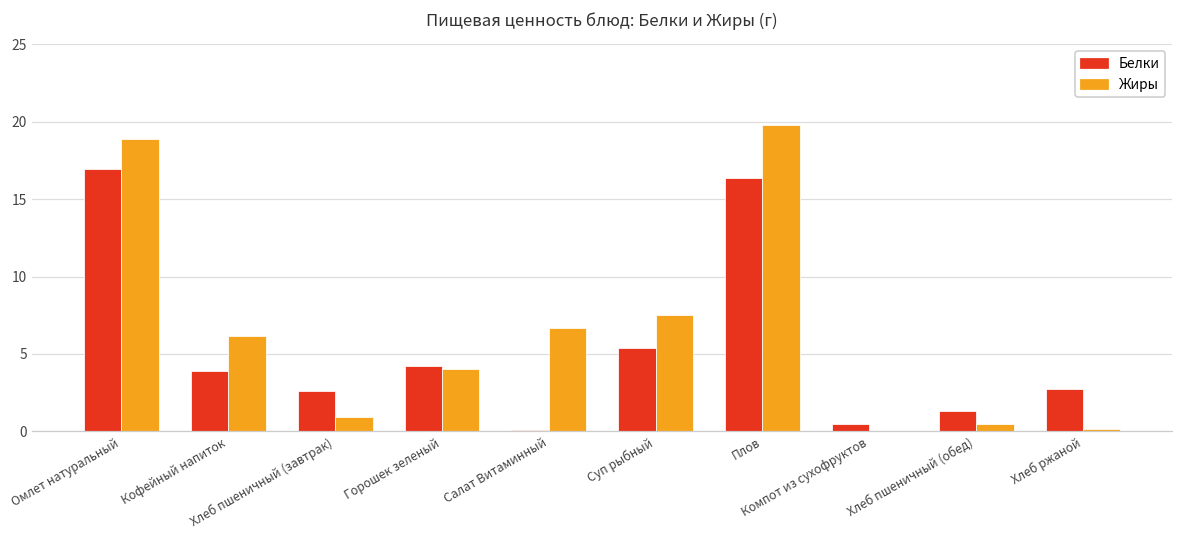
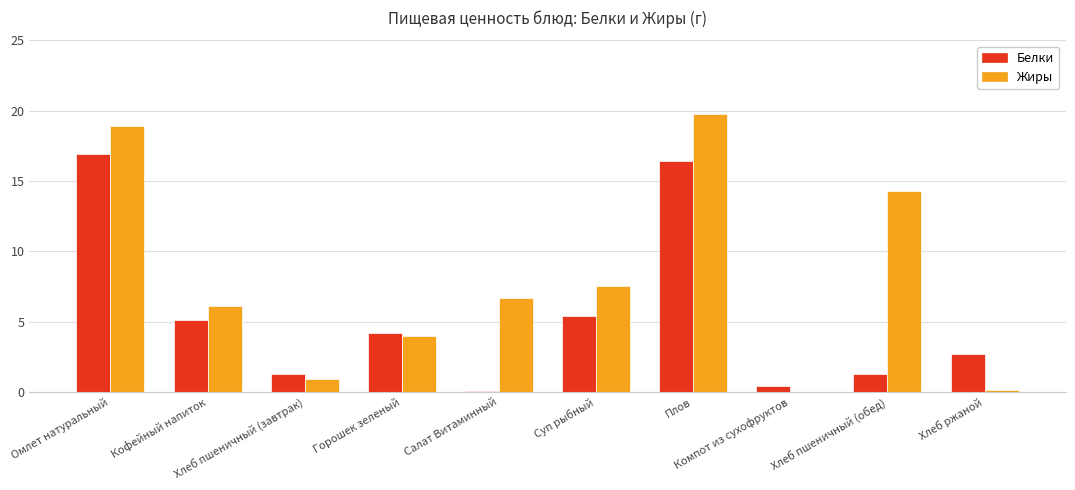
  {
    "Белки": {
      "Омлет натуральный": 16.9,
-     "Кофейный напиток": 3.9,
-     "Хлеб пшеничный (завтрак)": 2.6,
+     "Кофейный напиток": 5.1,
+     "Хлеб пшеничный (завтрак)": 1.3,
      "Горошек зеленый": 4.2,
      "Суп рыбный": 5.4,
      "Плов": 16.4,
      "Компот из сухофруктов": 0.5,
      "Хлеб пшеничный (обед)": 1.3,
      "Хлеб ржаной": 2.7
    },
    "Жиры": {
      "Омлет натуральный": 18.9,
      "Кофейный напиток": 6.2,
      "Хлеб пшеничный (завтрак)": 0.9,
      "Горошек зеленый": 4.0,
      "Салат Витаминный": 6.7,
      "Суп рыбный": 7.5,
      "Плов": 19.8,
      "Компот из сухофруктов": 0.0,
-     "Хлеб пшеничный (обед)": 0.5
+     "Хлеб пшеничный (обед)": 14.3
    }
  }
